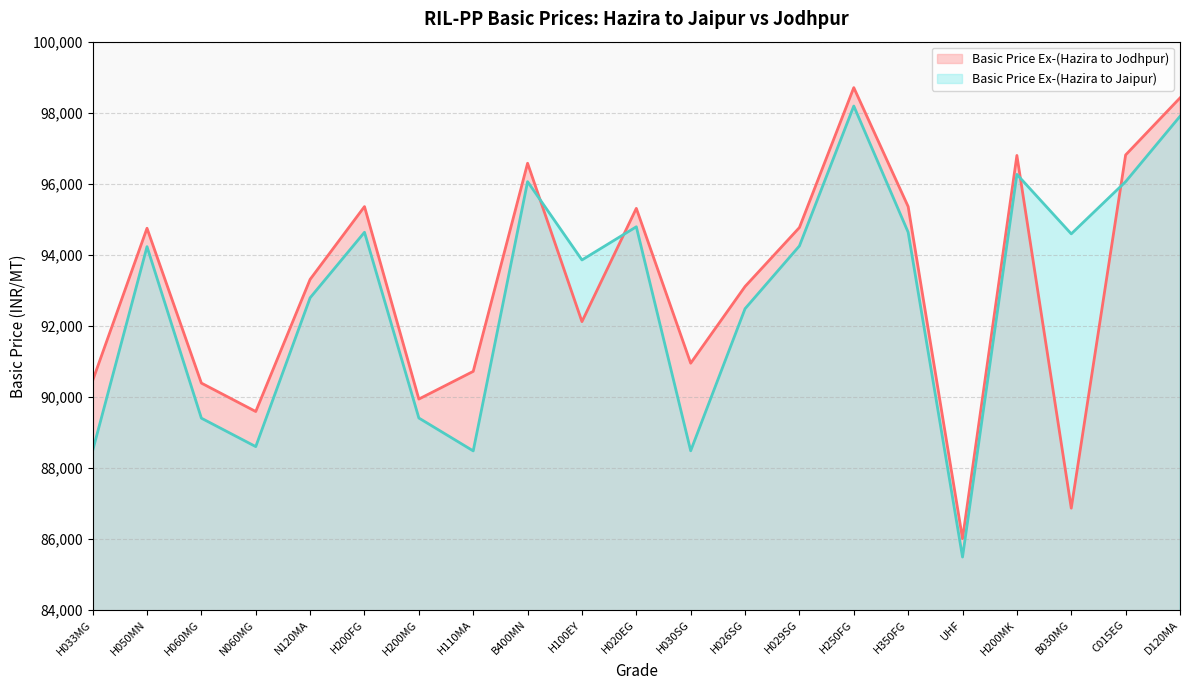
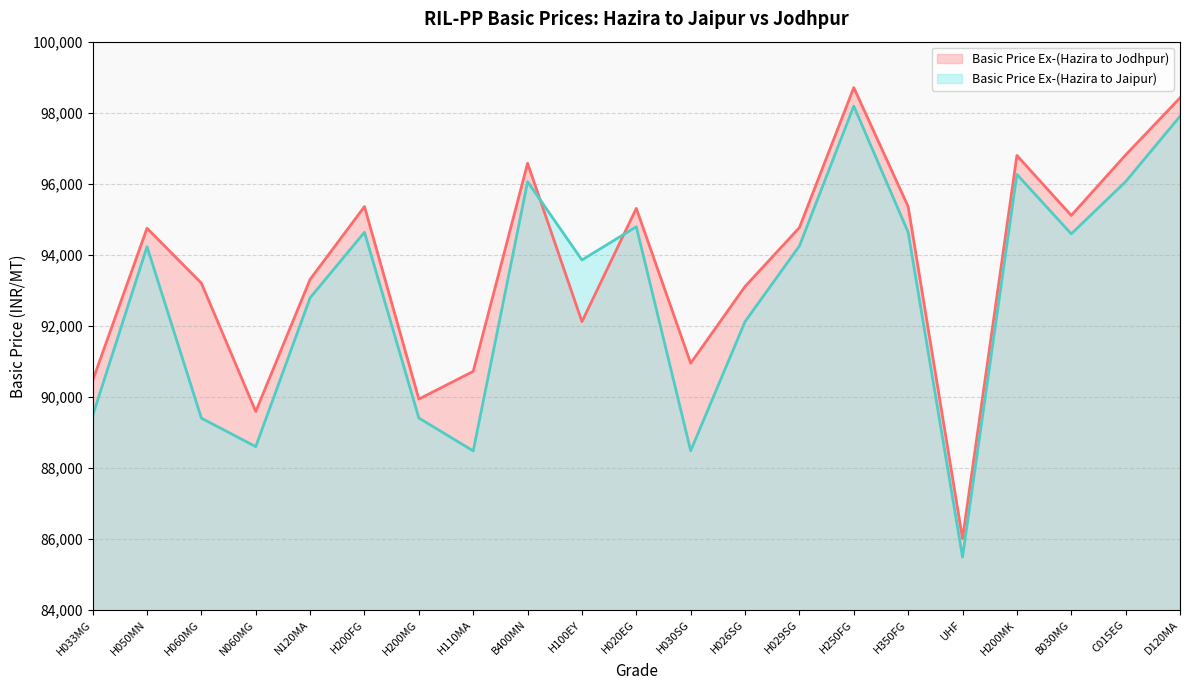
  {
    "Basic Price Ex-(Hazira to Jodhpur)": {
      "H033MG": "90,500",
      "H050MN": "94,700",
-     "H060MG": "90,400",
+     "H060MG": "93,200",
      "N060MG": "89,600",
      "N120MA": "93,300",
      "H200FG": "95,400",
      "H200MG": "89,900",
      "H110MA": "90,700",
      "B400MN": "96,600",
      "H100EY": "92,100",
      "H020EG": "95,300",
      "H030SG": "90,900",
      "H026SG": "93,100",
      "H029SG": "94,800",
      "H250FG": "98,700",
      "H350FG": "95,400",
      "UHF": "86,000",
      "H200MK": "96,800",
-     "B030MG": "86,900",
+     "B030MG": "95,100",
      "C015EG": "96,800",
      "D120MA": "98,400"
    },
    "Basic Price Ex-(Hazira to Jaipur)": {
-     "H033MG": "88,500",
+     "H033MG": "89,500",
      "H050MN": "94,200",
      "H060MG": "89,400",
      "N060MG": "88,600",
      "N120MA": "92,800",
      "H200FG": "94,600",
      "H200MG": "89,400",
      "H110MA": "88,500",
      "B400MN": "96,100",
      "H100EY": "93,900",
      "H020EG": "94,800",
      "H030SG": "88,500",
-     "H026SG": "92,500",
+     "H026SG": "92,100",
      "H029SG": "94,200",
      "H250FG": "98,200",
      "H350FG": "94,600",
      "UHF": "85,500",
      "H200MK": "96,300",
      "B030MG": "94,600",
      "C015EG": "96,100",
      "D120MA": "97,900"
    }
  }
